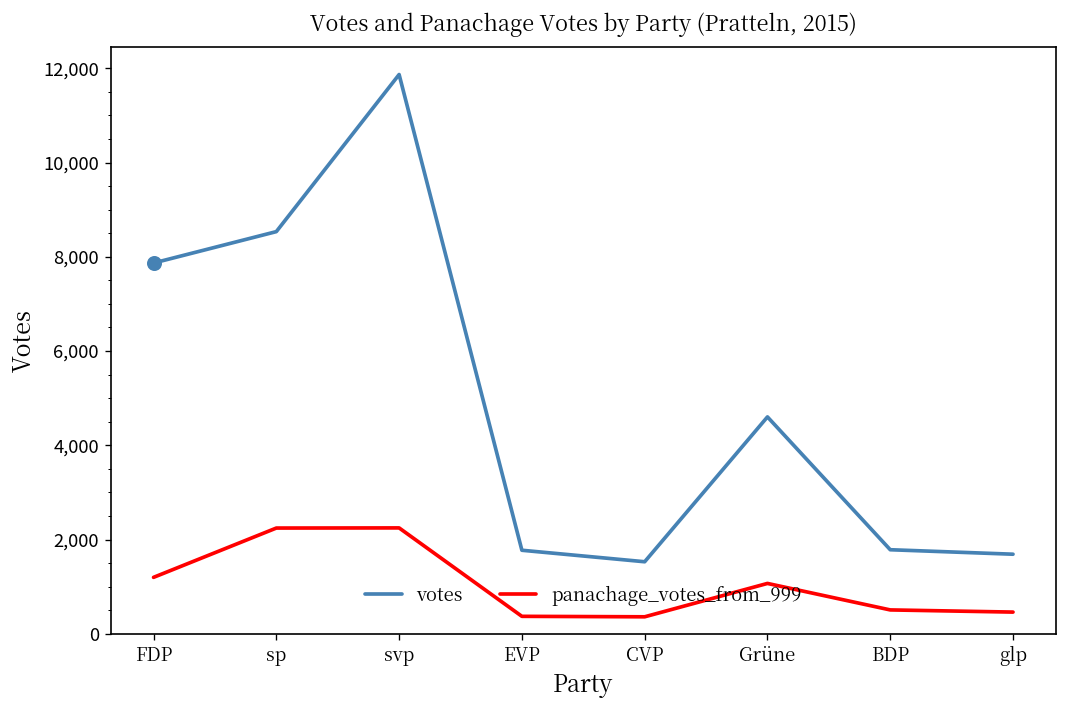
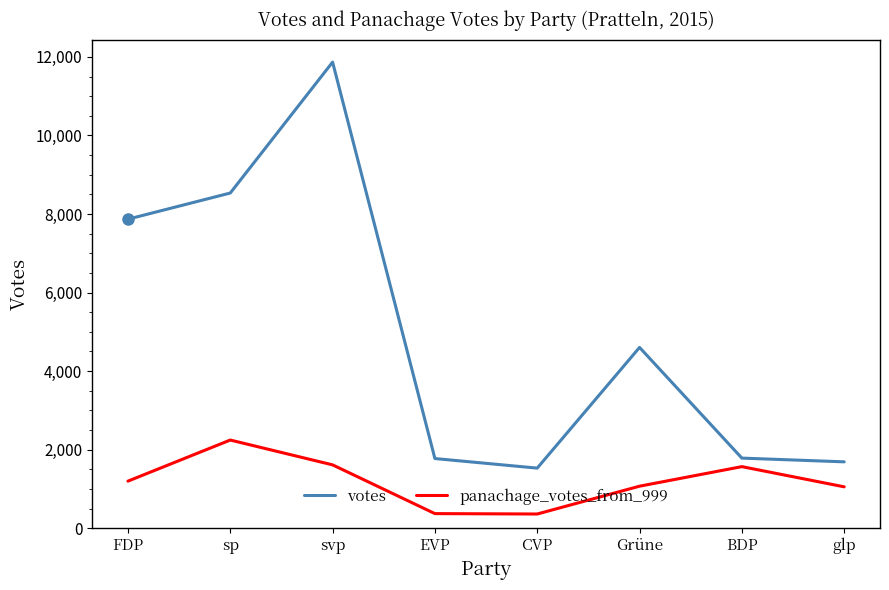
  {
    "panachage_votes_from_999": {
      "FDP": "1,200",
      "sp": "2,200",
-     "svp": "2,200",
+     "svp": "1,600",
      "EVP": "400",
      "CVP": "400",
      "Grüne": "1,100",
-     "BDP": "500",
-     "glp": "500"
+     "BDP": "1,600",
+     "glp": "1,100"
    }
  }
